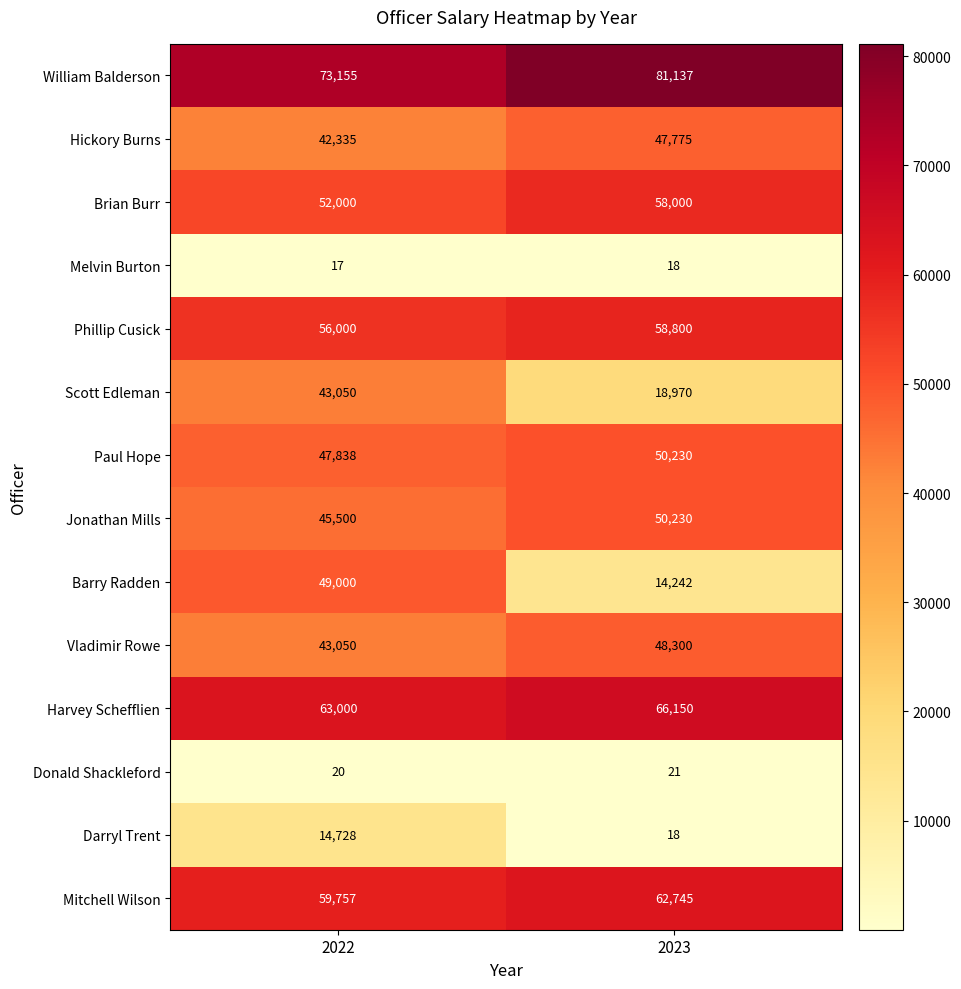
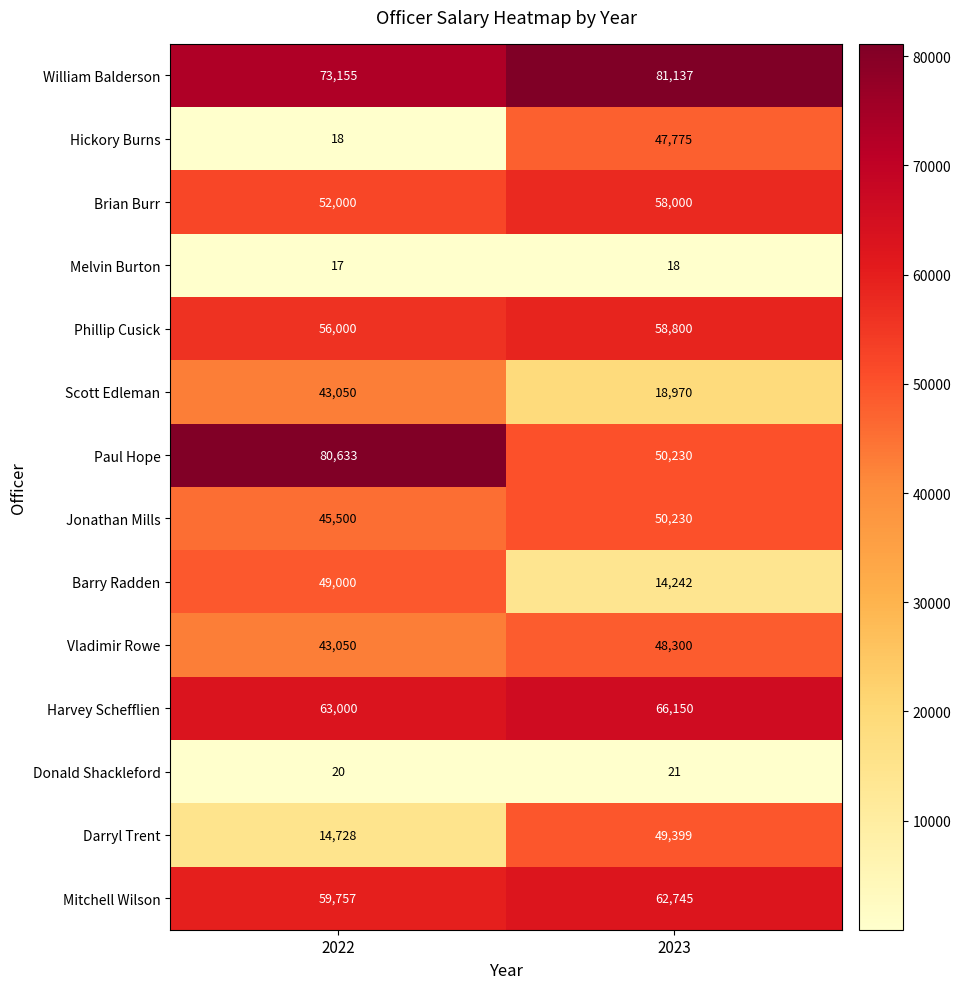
  {
    "William Balderson": {
      "2022": "73,155",
      "2023": "81,137"
    },
    "Hickory Burns": {
-     "2022": "42,335",
+     "2022": "18",
      "2023": "47,775"
    },
    "Brian Burr": {
      "2022": "52,000",
      "2023": "58,000"
    },
    "Melvin Burton": {
      "2022": "17",
      "2023": "18"
    },
    "Phillip Cusick": {
      "2022": "56,000",
      "2023": "58,800"
    },
    "Scott Edleman": {
      "2022": "43,050",
      "2023": "18,970"
    },
    "Paul Hope": {
-     "2022": "47,838",
+     "2022": "80,633",
      "2023": "50,230"
    },
    "Jonathan Mills": {
      "2022": "45,500",
      "2023": "50,230"
    },
    "Barry Radden": {
      "2022": "49,000",
      "2023": "14,242"
    },
    "Vladimir Rowe": {
      "2022": "43,050",
      "2023": "48,300"
    },
    "Harvey Schefflien": {
      "2022": "63,000",
      "2023": "66,150"
    },
    "Donald Shackleford": {
      "2022": "20",
      "2023": "21"
    },
    "Darryl Trent": {
      "2022": "14,728",
-     "2023": "18"
+     "2023": "49,399"
    },
    "Mitchell Wilson": {
      "2022": "59,757",
      "2023": "62,745"
    }
  }
